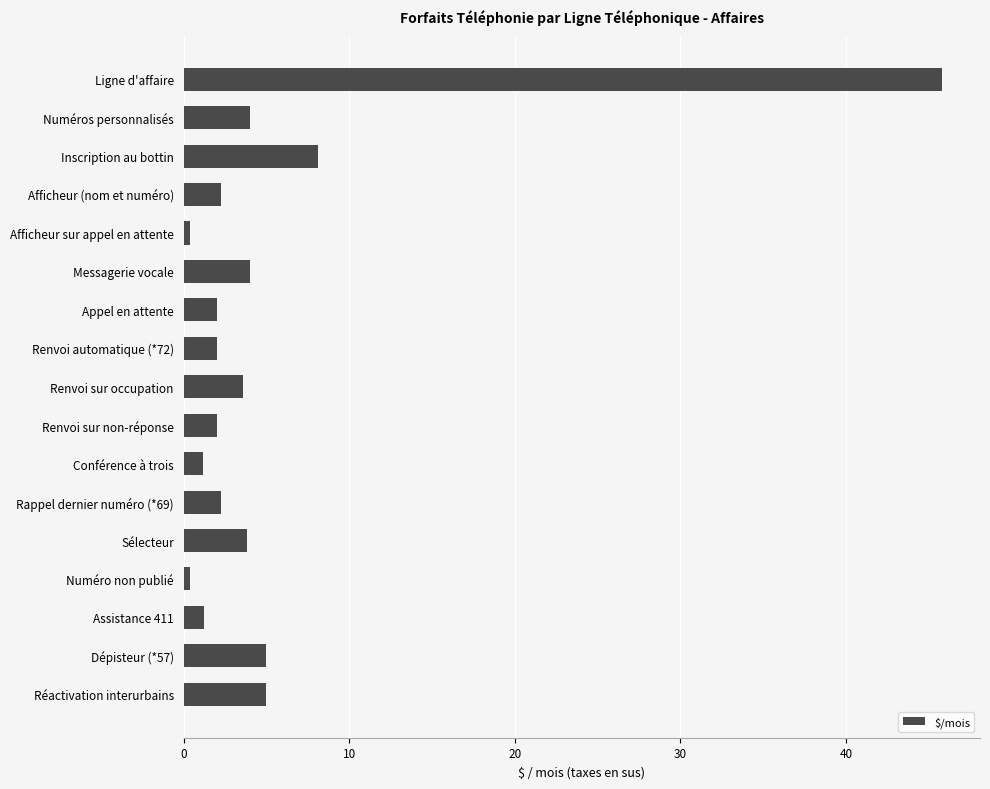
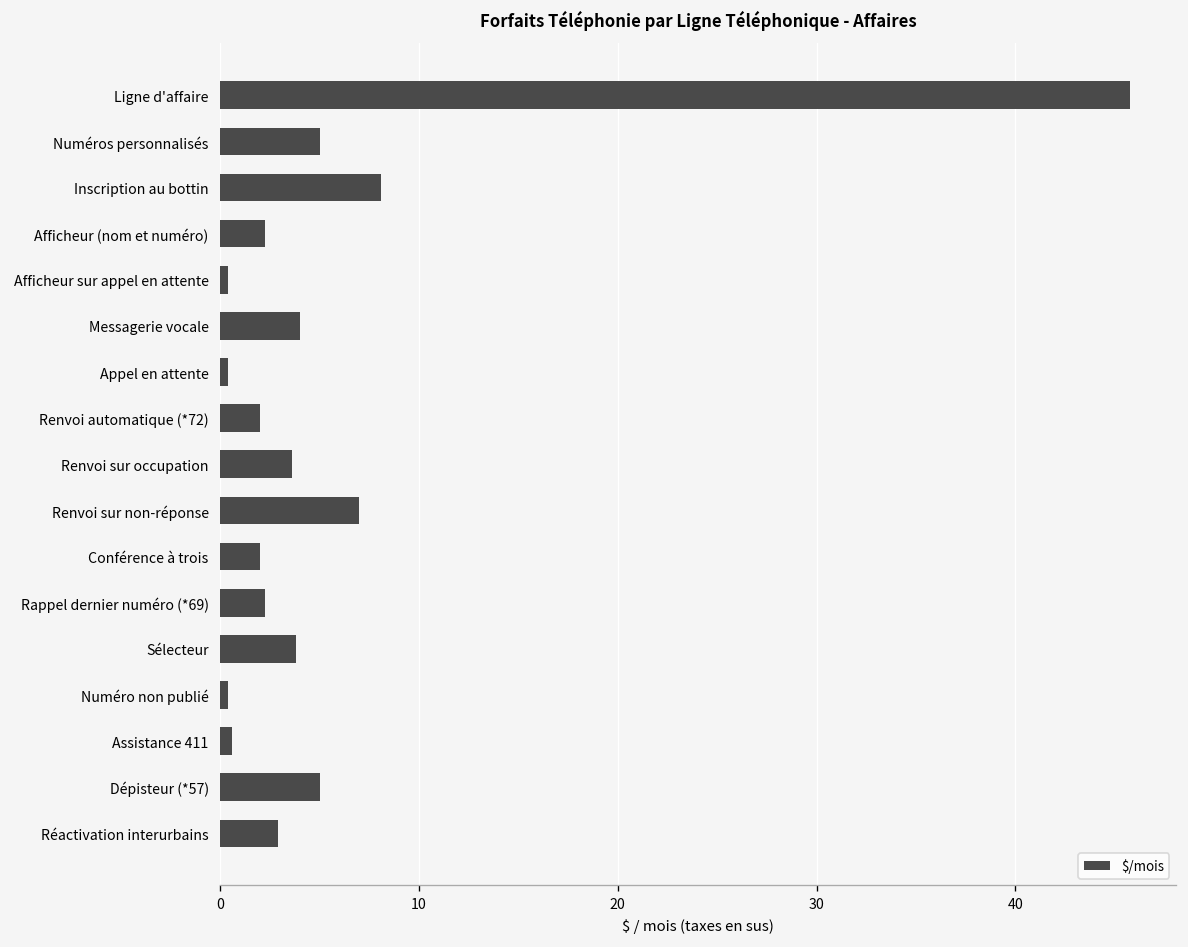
  {
    "Ligne d'affaire": 45.8,
-   "Numéros personnalisés": 4,
+   "Numéros personnalisés": 5,
    "Inscription au bottin": 8.1,
    "Afficheur (nom et numéro)": 2.3,
    "Afficheur sur appel en attente": 0.4,
    "Messagerie vocale": 4.0,
-   "Appel en attente": 2.0,
+   "Appel en attente": 0.4,
    "Renvoi automatique (*72)": 2.0,
    "Renvoi sur occupation": 3.6,
-   "Renvoi sur non-réponse": 2,
-   "Conférence à trois": 1.2,
+   "Renvoi sur non-réponse": 7,
+   "Conférence à trois": 2.0,
    "Rappel dernier numéro (*69)": 2.3,
    "Sélecteur": 3.8,
    "Numéro non publié": 0.4,
-   "Assistance 411": 1.3,
+   "Assistance 411": 0.6,
    "Dépisteur (*57)": 5.0,
-   "Réactivation interurbains": 5.0
+   "Réactivation interurbains": 2.9
  }
